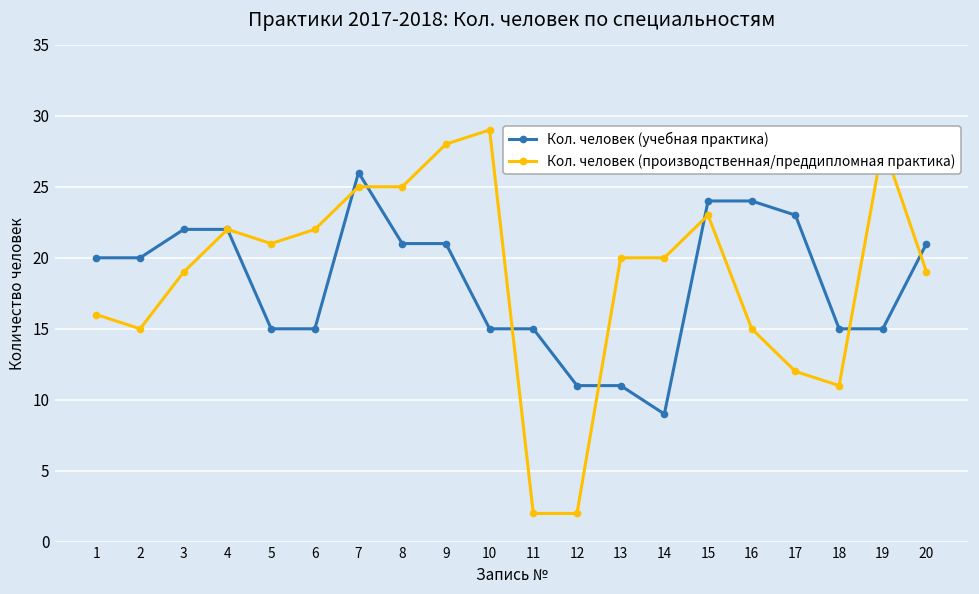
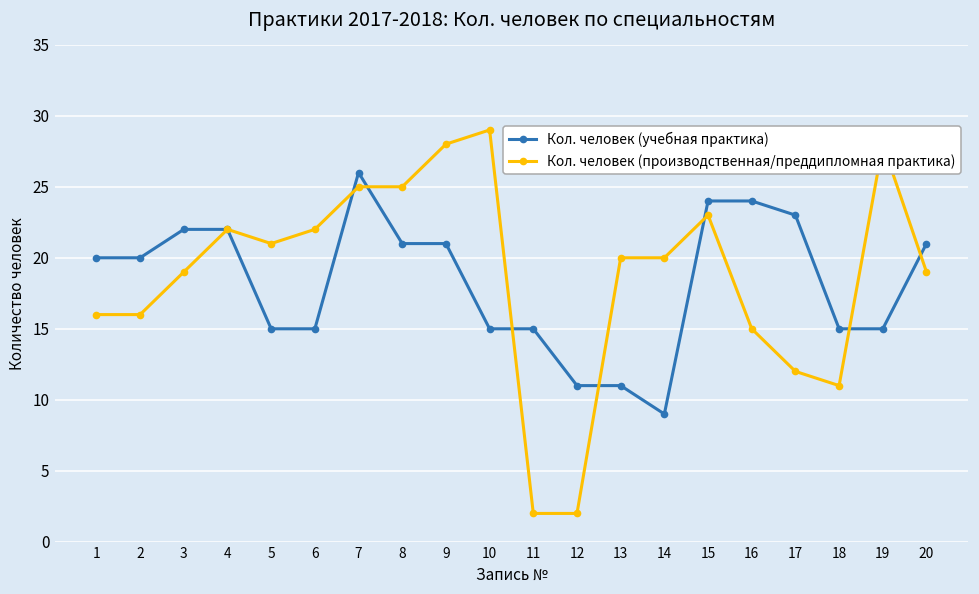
  {
    "Кол. человек (учебная практика)": {
      "1": 20,
      "2": 20,
      "3": 22,
      "5": 15,
      "6": 15,
      "7": 26,
      "8": 21,
      "9": 21,
      "10": 15,
      "11": 15,
      "12": 11,
      "13": 11,
      "14": 9,
      "15": 24,
      "16": 24,
      "17": 23,
      "18": 15,
      "19": 15,
      "20": 21
    },
    "Кол. человек (производственная/преддипломная практика)": {
      "1": 16,
-     "2": 15,
+     "2": 16,
      "3": 19,
      "5": 21,
      "6": 22,
      "7": 25,
      "8": 25,
      "9": 28,
      "10": 29,
      "11": 2,
      "12": 2,
      "13": 20,
      "14": 20,
      "15": 23,
      "16": 15,
      "17": 12,
      "18": 11,
      "20": 19
    }
  }
